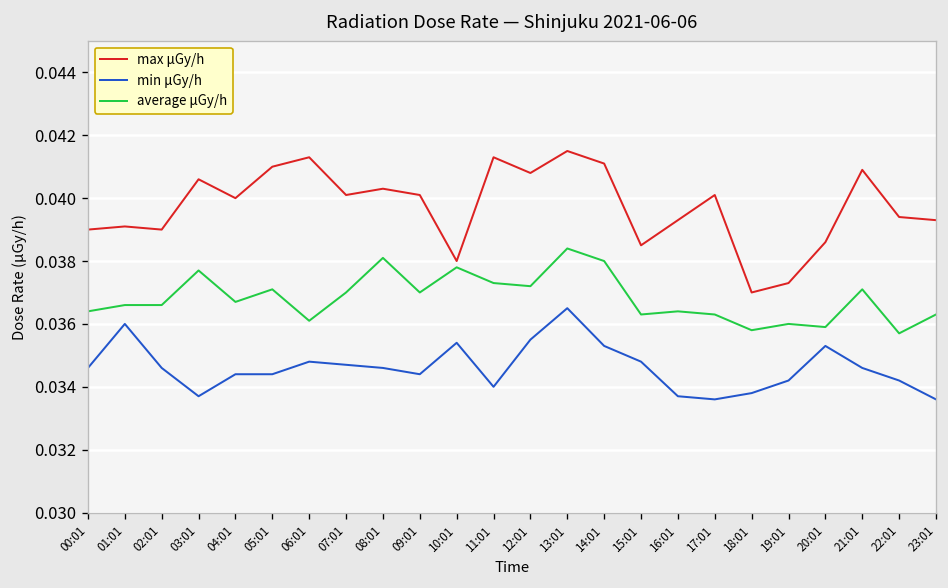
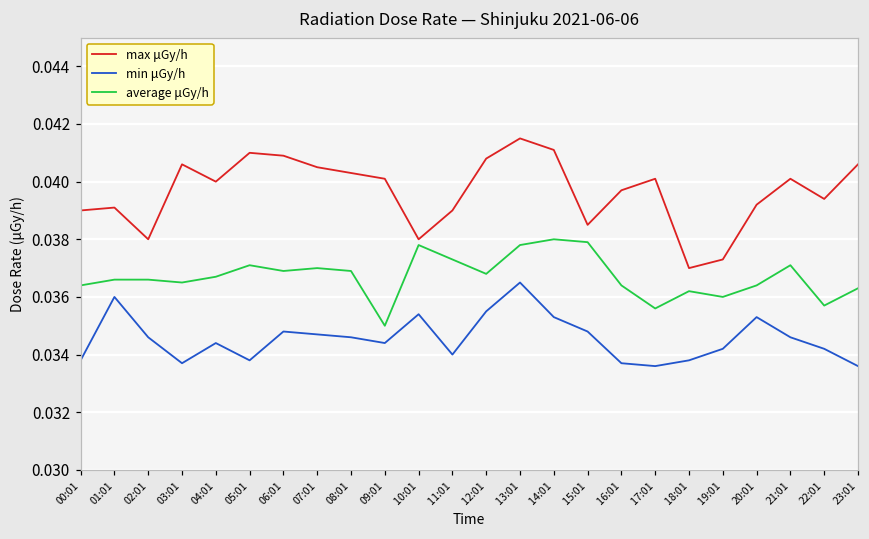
  {
    "max μGy/h": {
      "00:01": 0.0390,
      "01:01": 0.0391,
-     "02:01": 0.039,
+     "02:01": 0.038,
      "03:01": 0.0406,
      "04:01": 0.0400,
      "05:01": 0.0410,
-     "06:01": 0.0413,
-     "07:01": 0.0401,
+     "06:01": 0.0409,
+     "07:01": 0.0405,
      "08:01": 0.0403,
      "09:01": 0.0401,
      "10:01": 0.0380,
-     "11:01": 0.0413,
+     "11:01": 0.0390,
      "12:01": 0.0408,
      "13:01": 0.0415,
      "14:01": 0.0411,
      "15:01": 0.0385,
-     "16:01": 0.0393,
+     "16:01": 0.0397,
      "17:01": 0.0401,
      "18:01": 0.0370,
      "19:01": 0.0373,
-     "20:01": 0.0386,
-     "21:01": 0.0409,
+     "20:01": 0.0392,
+     "21:01": 0.0401,
      "22:01": 0.0394,
-     "23:01": 0.0393
+     "23:01": 0.0406
    },
    "min μGy/h": {
-     "00:01": 0.0346,
+     "00:01": 0.0338,
      "01:01": 0.0360,
      "02:01": 0.0346,
      "03:01": 0.0337,
      "04:01": 0.0344,
-     "05:01": 0.0344,
+     "05:01": 0.0338,
      "06:01": 0.0348,
      "07:01": 0.0347,
      "08:01": 0.0346,
      "09:01": 0.0344,
      "10:01": 0.0354,
      "11:01": 0.0340,
      "12:01": 0.0355,
      "13:01": 0.0365,
      "14:01": 0.0353,
      "15:01": 0.0348,
      "16:01": 0.0337,
      "17:01": 0.0336,
      "18:01": 0.0338,
      "19:01": 0.0342,
      "20:01": 0.0353,
      "21:01": 0.0346,
      "22:01": 0.0342,
      "23:01": 0.0336
    },
    "average μGy/h": {
      "00:01": 0.0364,
      "01:01": 0.0366,
      "02:01": 0.0366,
-     "03:01": 0.0377,
+     "03:01": 0.0365,
      "04:01": 0.0367,
      "05:01": 0.0371,
-     "06:01": 0.0361,
+     "06:01": 0.0369,
      "07:01": 0.0370,
-     "08:01": 0.0381,
-     "09:01": 0.037,
+     "08:01": 0.0369,
+     "09:01": 0.035,
      "10:01": 0.0378,
      "11:01": 0.0373,
-     "12:01": 0.0372,
-     "13:01": 0.0384,
+     "12:01": 0.0368,
+     "13:01": 0.0378,
      "14:01": 0.0380,
-     "15:01": 0.0363,
+     "15:01": 0.0379,
      "16:01": 0.0364,
-     "17:01": 0.0363,
-     "18:01": 0.0358,
+     "17:01": 0.0356,
+     "18:01": 0.0362,
      "19:01": 0.0360,
-     "20:01": 0.0359,
+     "20:01": 0.0364,
      "21:01": 0.0371,
      "22:01": 0.0357,
      "23:01": 0.0363
    }
  }
